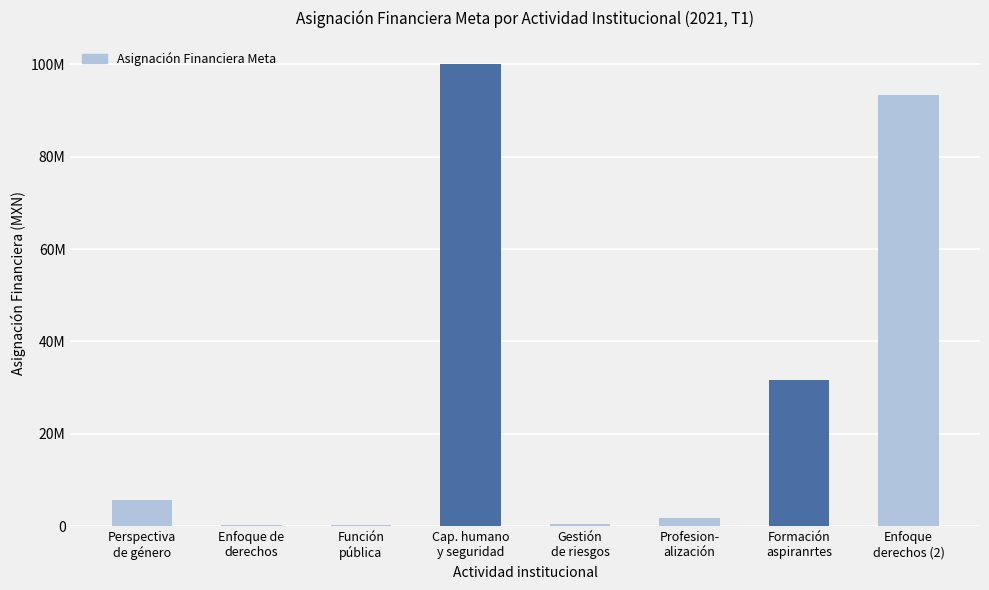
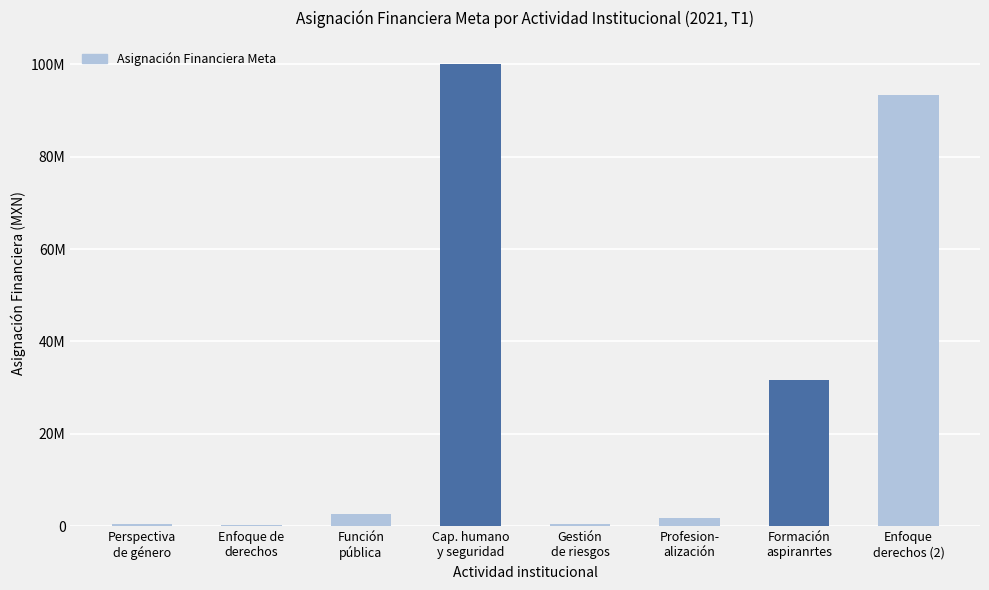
  {
-   "Perspectiva de género": 6000000,
-   "Función pública": 0,
+   "Perspectiva de género": 1000000,
+   "Función pública": 3000000,
    "Cap. humano y seguridad": 100000000,
    "Profesion- alización": 2000000,
    "Formación aspiranrtes": 32000000,
    "Enfoque derechos (2)": 93000000
  }
